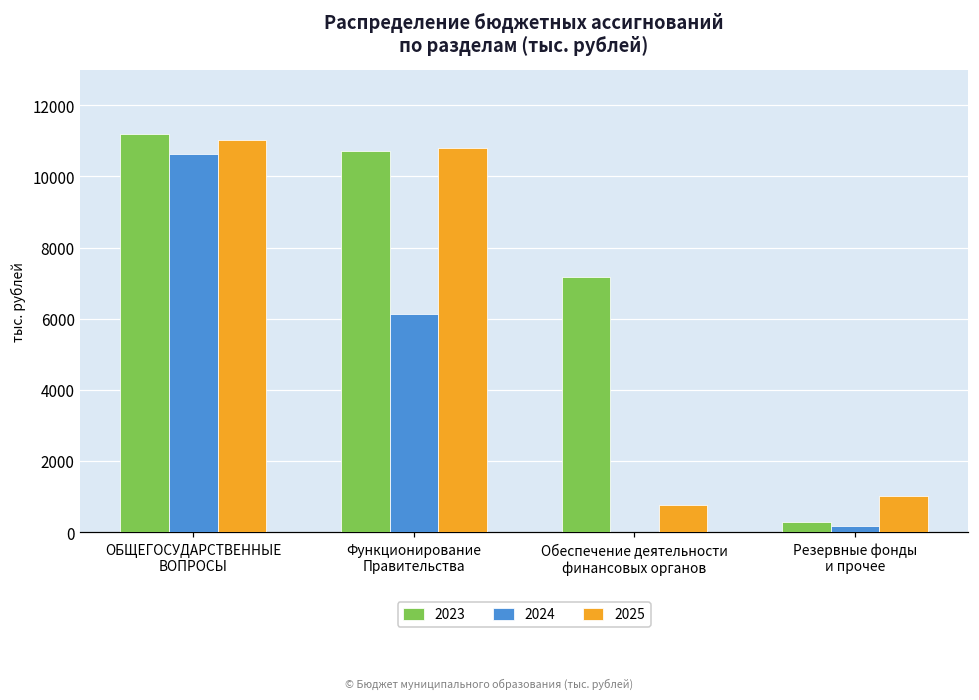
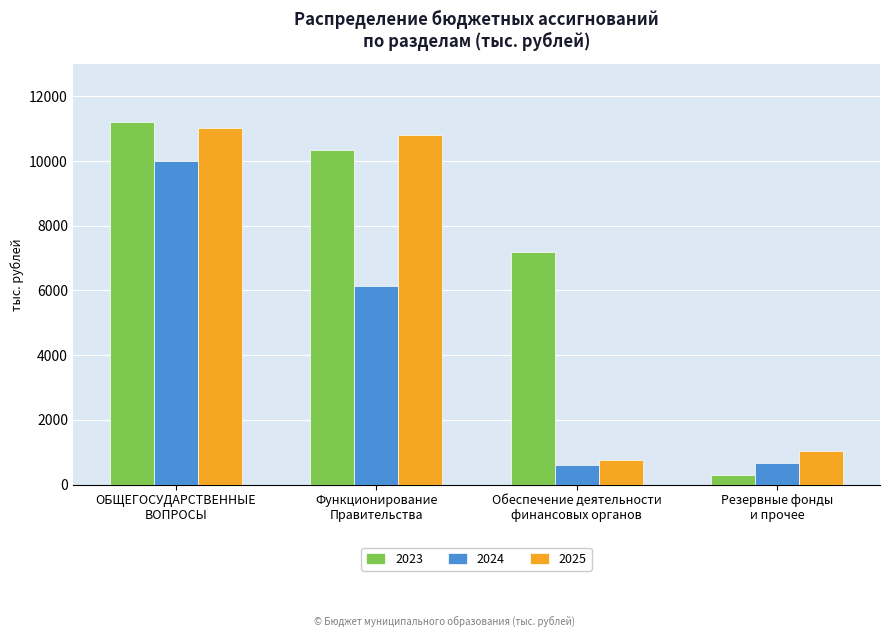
  {
    "2023": {
      "ОБЩЕГОСУДАРСТВЕННЫЕ ВОПРОСЫ": 11200,
-     "Функционирование Правительства": 10700,
+     "Функционирование Правительства": 10300,
      "Обеспечение деятельности финансовых органов": 7200,
      "Резервные фонды и прочее": 300
    },
    "2024": {
-     "ОБЩЕГОСУДАРСТВЕННЫЕ ВОПРОСЫ": 10600,
+     "ОБЩЕГОСУДАРСТВЕННЫЕ ВОПРОСЫ": 10000,
      "Функционирование Правительства": 6100,
-     "Обеспечение деятельности финансовых органов": 0,
-     "Резервные фонды и прочее": 200
+     "Обеспечение деятельности финансовых органов": 600,
+     "Резервные фонды и прочее": 700
    },
    "2025": {
      "ОБЩЕГОСУДАРСТВЕННЫЕ ВОПРОСЫ": 11000,
      "Функционирование Правительства": 10800,
      "Обеспечение деятельности финансовых органов": 800,
      "Резервные фонды и прочее": 1000
    }
  }
